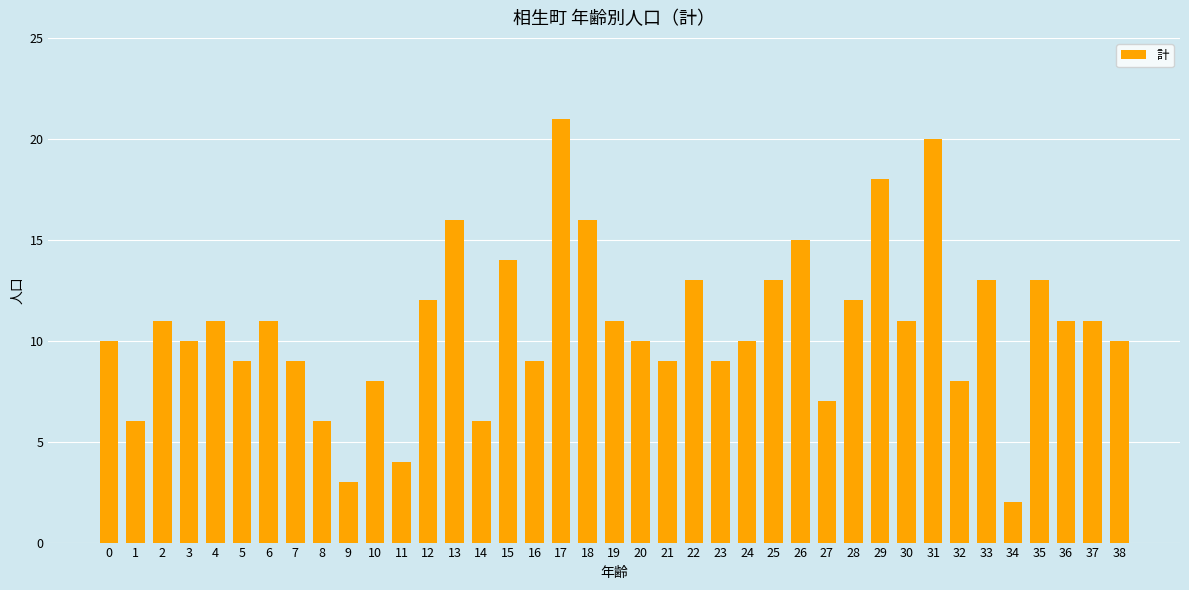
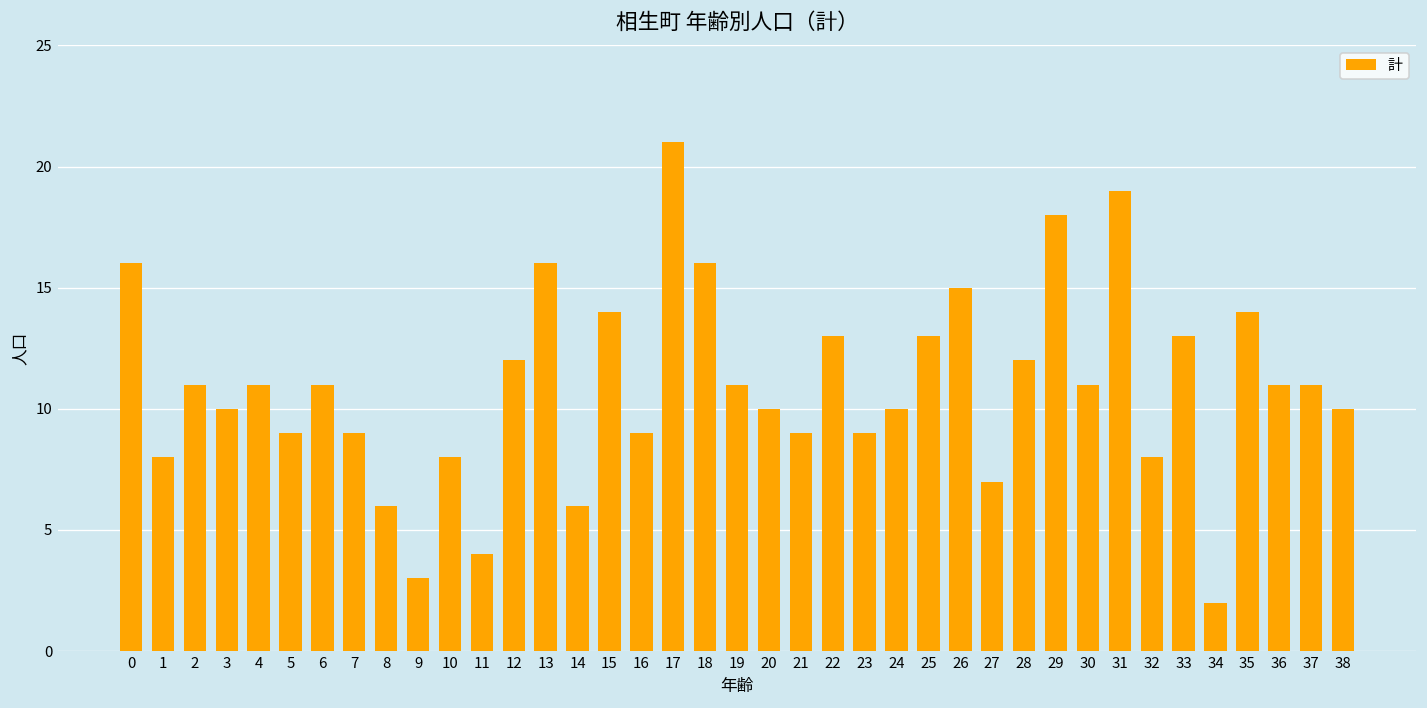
  {
-   "0": 10,
-   "1": 6,
+   "0": 16,
+   "1": 8,
    "2": 11,
    "3": 10,
    "4": 11,
    "5": 9,
    "6": 11,
    "7": 9,
    "8": 6,
    "9": 3,
    "10": 8,
    "11": 4,
    "12": 12,
    "13": 16,
    "14": 6,
    "15": 14,
    "16": 9,
    "17": 21,
    "18": 16,
    "19": 11,
    "20": 10,
    "21": 9,
    "22": 13,
    "23": 9,
    "24": 10,
    "25": 13,
    "26": 15,
    "27": 7,
    "28": 12,
    "29": 18,
    "30": 11,
-   "31": 20,
+   "31": 19,
    "32": 8,
    "33": 13,
    "34": 2,
-   "35": 13,
+   "35": 14,
    "36": 11,
    "37": 11,
    "38": 10
  }
